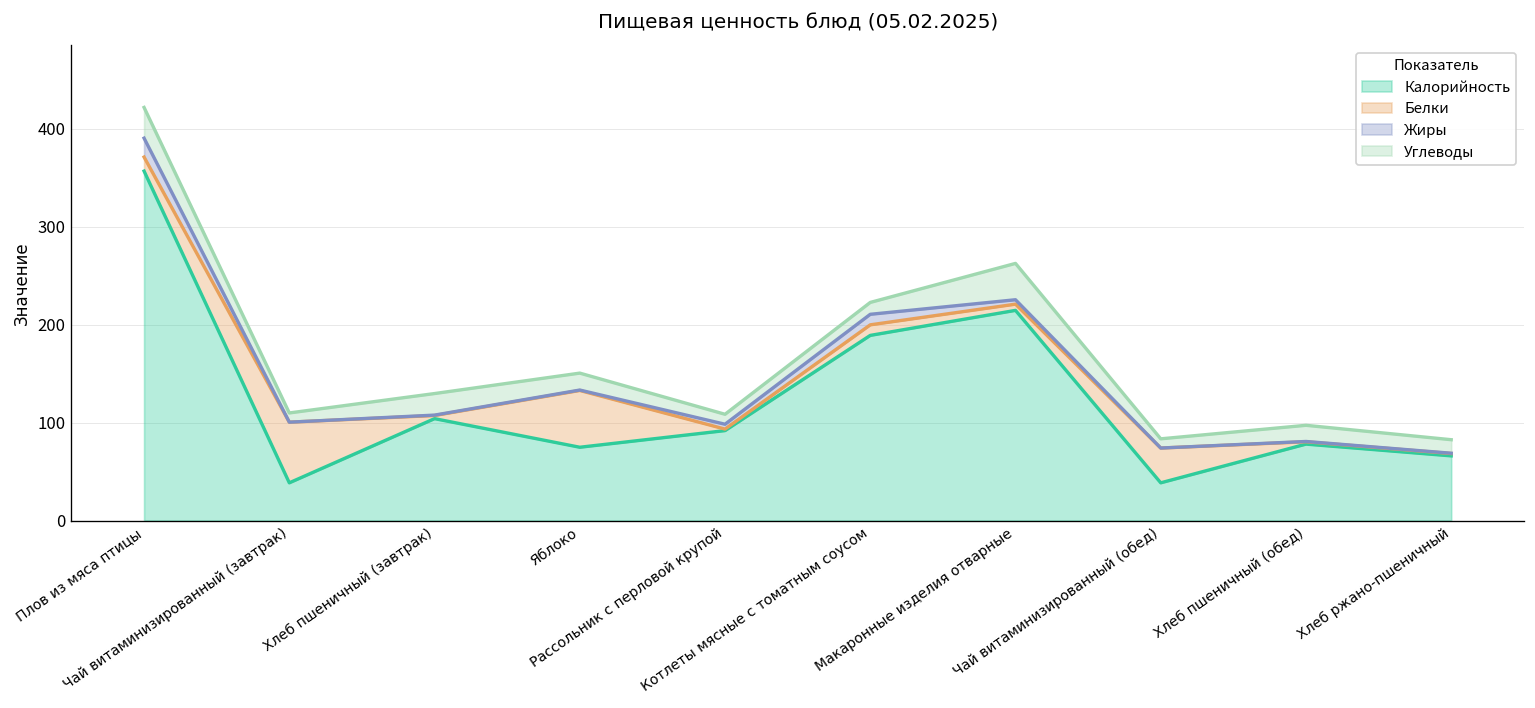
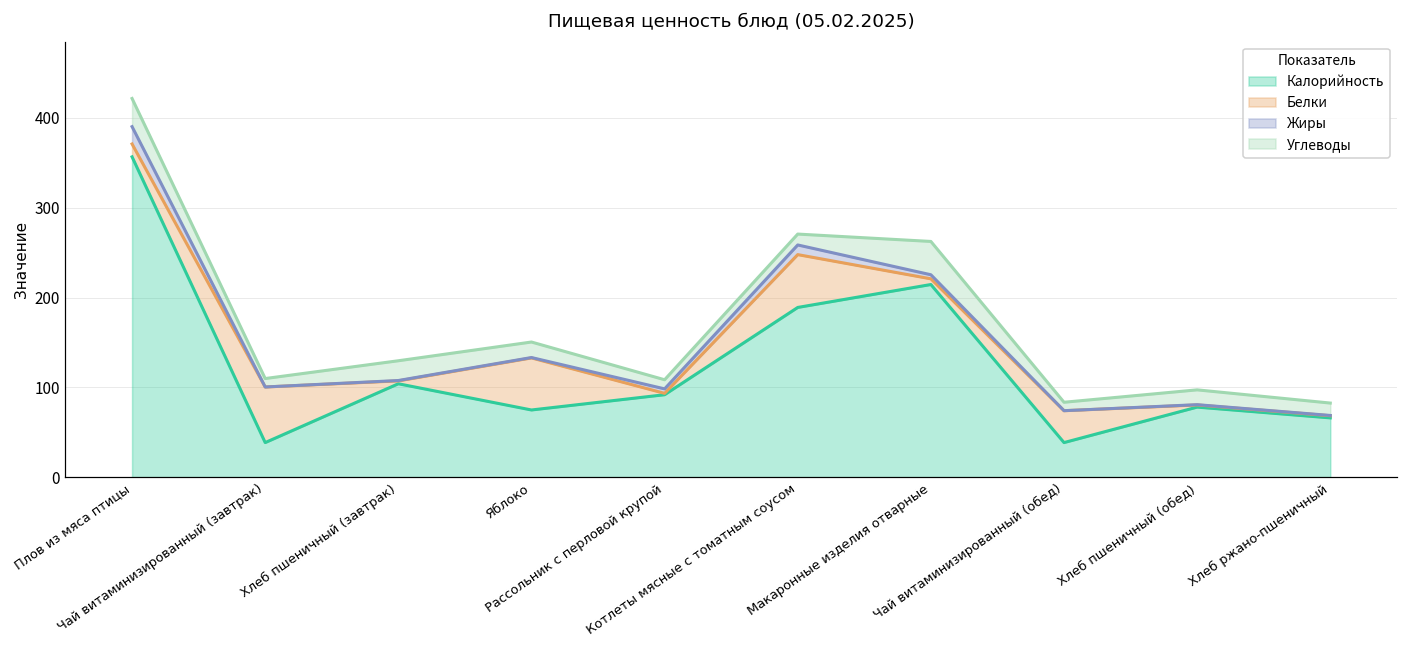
  {
    "Белки": {
      "Плов из мяса птицы": 10,
-     "Котлеты мясные с томатным соусом": 10,
+     "Котлеты мясные с томатным соусом": 60,
      "Макаронные изделия отварные": 10
    }
  }
